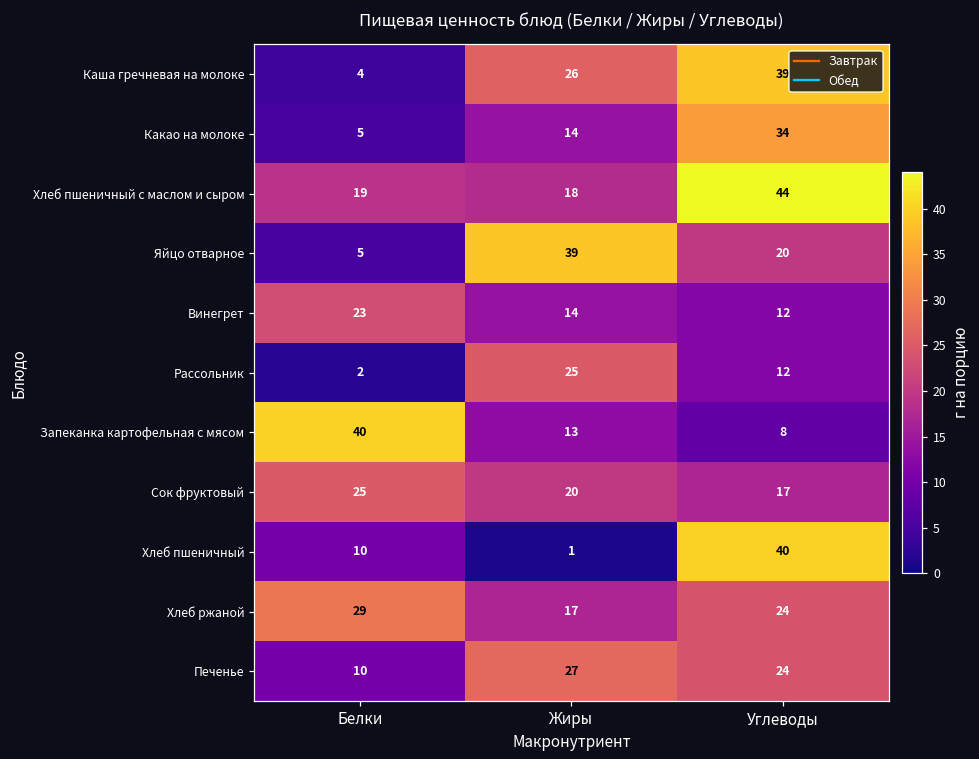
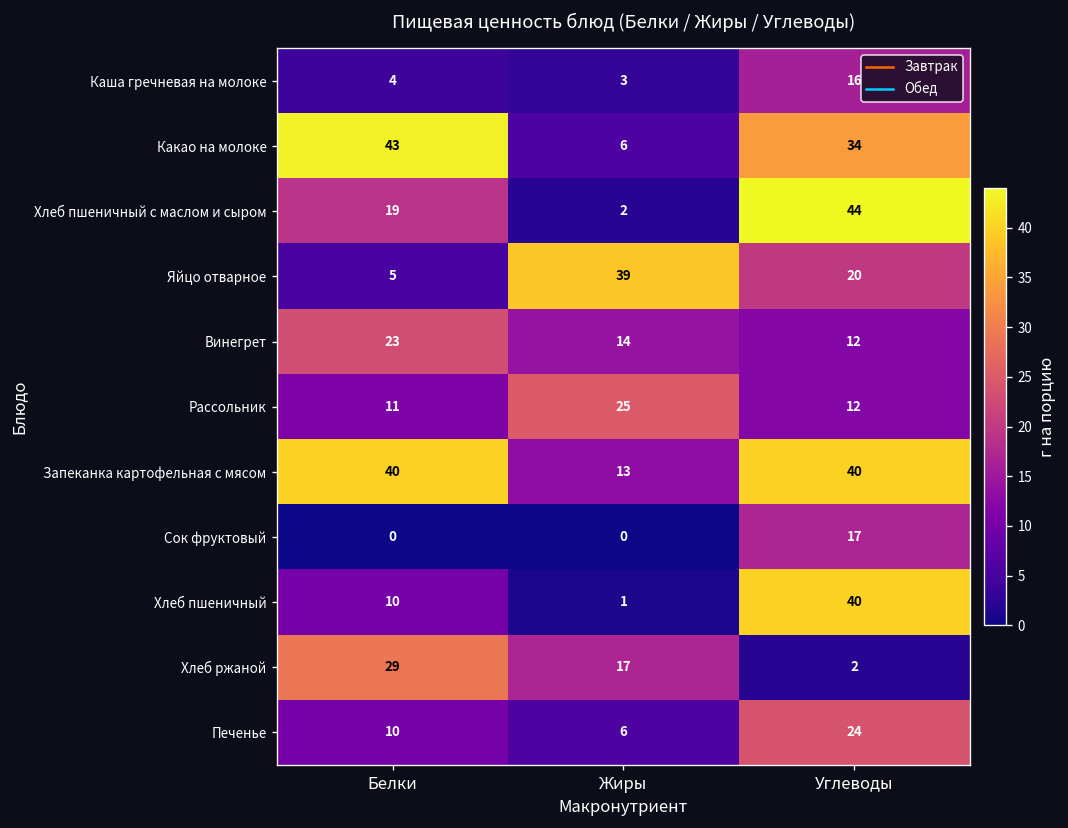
  {
    "Каша гречневая на молоке": {
      "Белки": 4,
-     "Жиры": 26,
-     "Углеводы": 39
+     "Жиры": 3,
+     "Углеводы": 16
    },
    "Какао на молоке": {
-     "Белки": 5,
-     "Жиры": 14,
+     "Белки": 43,
+     "Жиры": 6,
      "Углеводы": 34
    },
    "Хлеб пшеничный с маслом и сыром": {
      "Белки": 19,
-     "Жиры": 18,
+     "Жиры": 2,
      "Углеводы": 44
    },
    "Яйцо отварное": {
      "Белки": 5,
      "Жиры": 39,
      "Углеводы": 20
    },
    "Винегрет": {
      "Белки": 23,
      "Жиры": 14,
      "Углеводы": 12
    },
    "Рассольник": {
-     "Белки": 2,
+     "Белки": 11,
      "Жиры": 25,
      "Углеводы": 12
    },
    "Запеканка картофельная с мясом": {
      "Белки": 40,
      "Жиры": 13,
-     "Углеводы": 8
+     "Углеводы": 40
    },
    "Сок фруктовый": {
-     "Белки": 25,
-     "Жиры": 20,
+     "Белки": 0,
+     "Жиры": 0,
      "Углеводы": 17
    },
    "Хлеб пшеничный": {
      "Белки": 10,
      "Жиры": 1,
      "Углеводы": 40
    },
    "Хлеб ржаной": {
      "Белки": 29,
      "Жиры": 17,
-     "Углеводы": 24
+     "Углеводы": 2
    },
    "Печенье": {
      "Белки": 10,
-     "Жиры": 27,
+     "Жиры": 6,
      "Углеводы": 24
    }
  }
